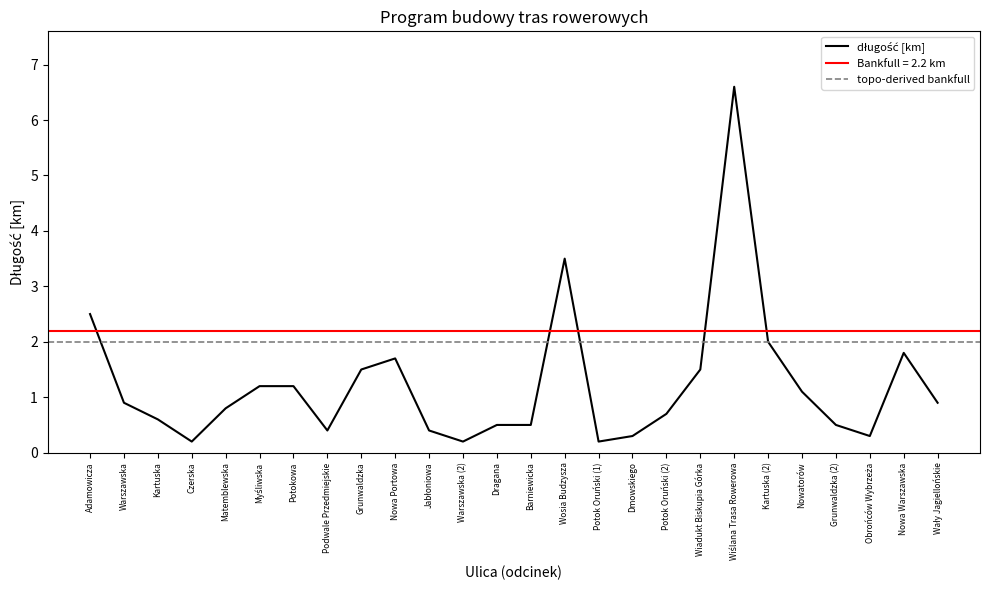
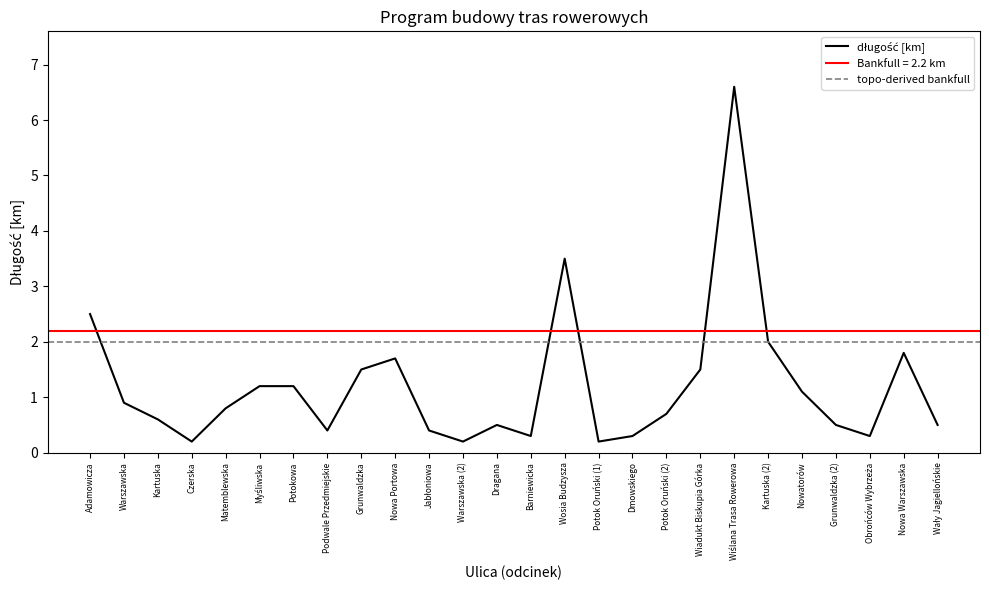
  {
    "Adamowicza": 2.5,
    "Warszawska": 0.9,
    "Kartuska": 0.6,
    "Czerska": 0.2,
    "Matemblewska": 0.8,
    "Myśliwska": 1.2,
    "Potokowa": 1.2,
    "Podwale Przedmiejskie": 0.4,
    "Grunwaldzka": 1.5,
    "Nowa Portowa": 1.7,
    "Jabłoniowa": 0.4,
    "Warszawska (2)": 0.2,
    "Dragana": 0.5,
-   "Barniewicka": 0.5,
+   "Barniewicka": 0.3,
    "Wosia Budzysza": 3.5,
    "Potok Oruński (1)": 0.2,
    "Dmowskiego": 0.3,
    "Potok Oruński (2)": 0.7,
    "Wiadukt Biskupia Górka": 1.5,
    "Wiślana Trasa Rowerowa": 6.6,
    "Kartuska (2)": 2.0,
    "Nowatorów": 1.1,
    "Grunwaldzka (2)": 0.5,
    "Obrońców Wybrzeża": 0.3,
    "Nowa Warszawska": 1.8,
-   "Wały Jagiellońskie": 0.9
+   "Wały Jagiellońskie": 0.5
  }
